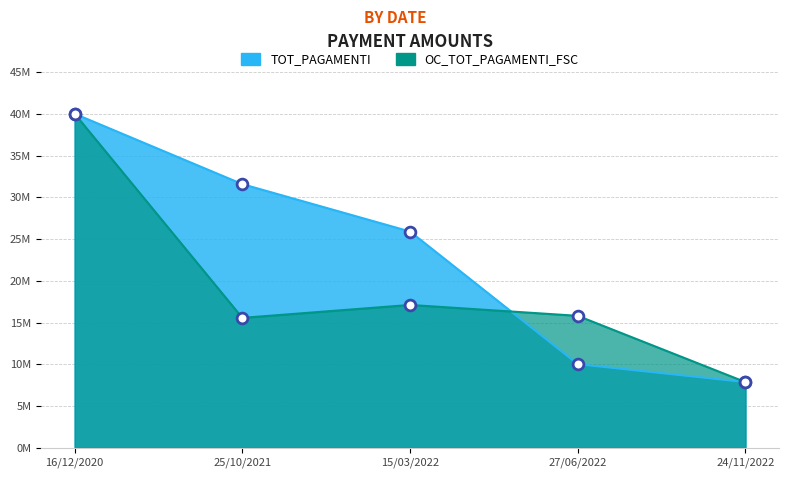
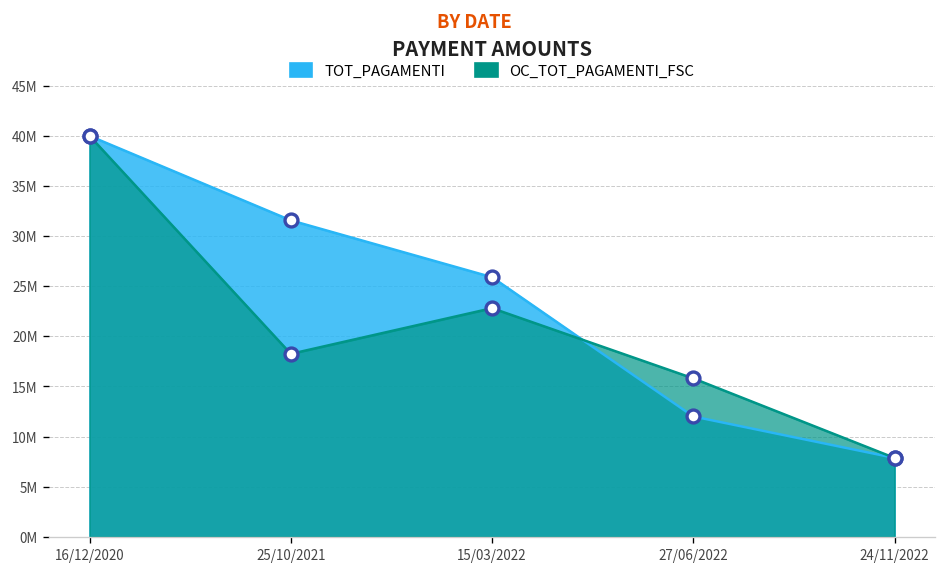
  {
    "TOT_PAGAMENTI": {
      "25/10/2021": 32000000,
      "15/03/2022": 26000000,
-     "27/06/2022": 10000000
+     "27/06/2022": 12000000
    },
    "OC_TOT_PAGAMENTI_FSC": {
-     "25/10/2021": 16000000,
-     "15/03/2022": 17000000,
+     "25/10/2021": 18000000,
+     "15/03/2022": 23000000,
      "27/06/2022": 16000000
    }
  }
